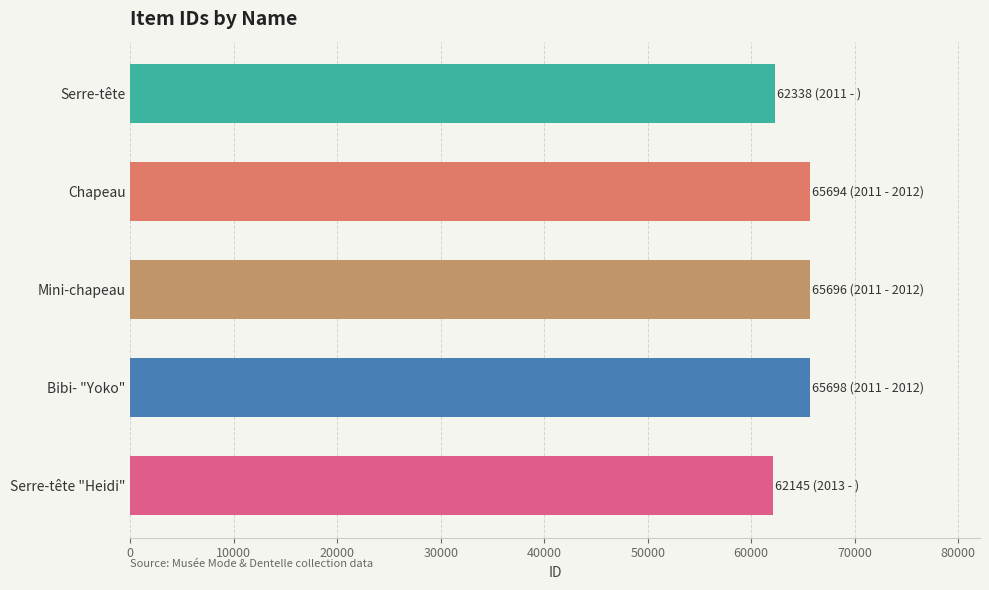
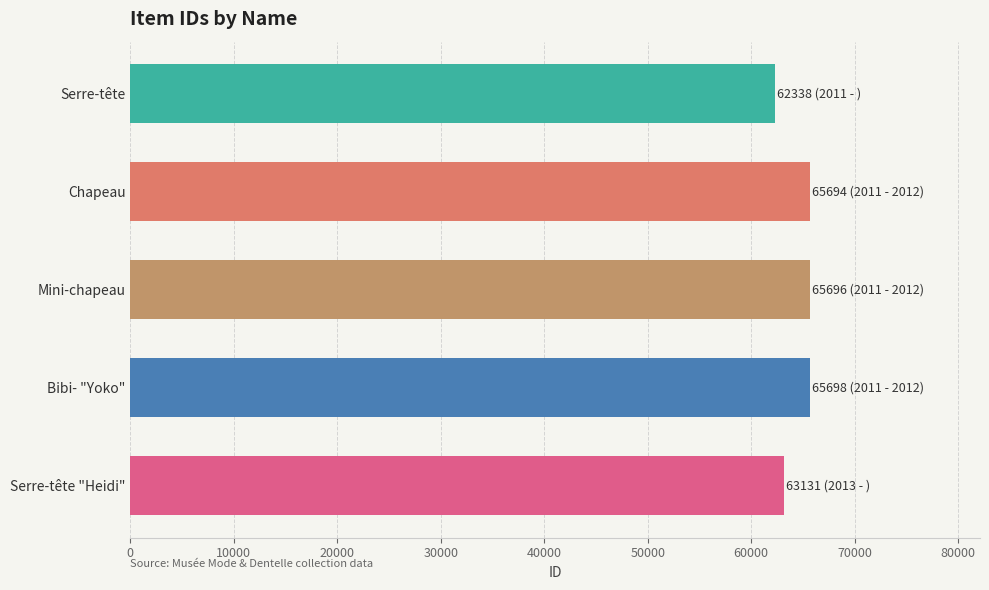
  {
    "Serre-tête": 62338,
    "Chapeau": 65694,
    "Mini-chapeau": 65696,
    "Bibi- \"Yoko\"": 65698,
-   "Serre-tête \"Heidi\"": 62145
+   "Serre-tête \"Heidi\"": 63131
  }
